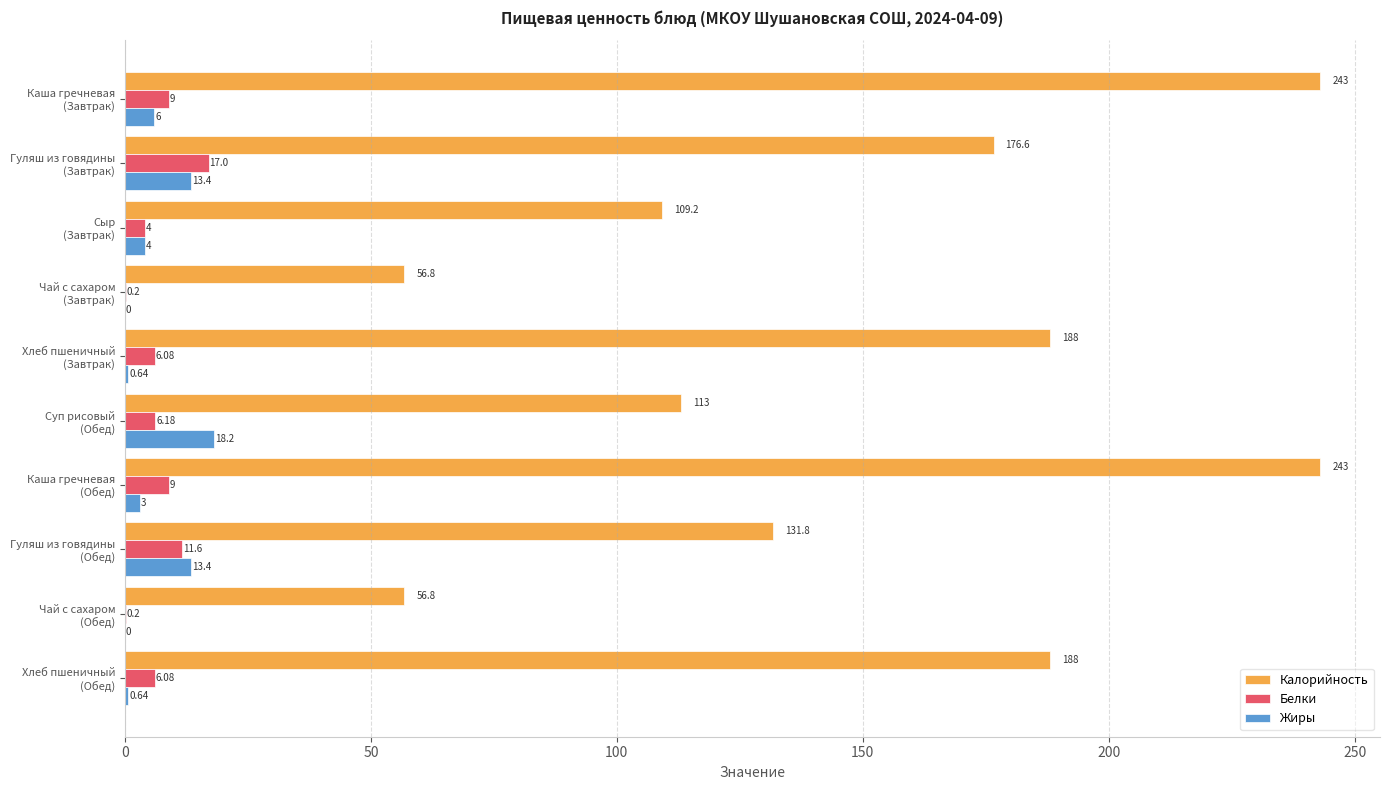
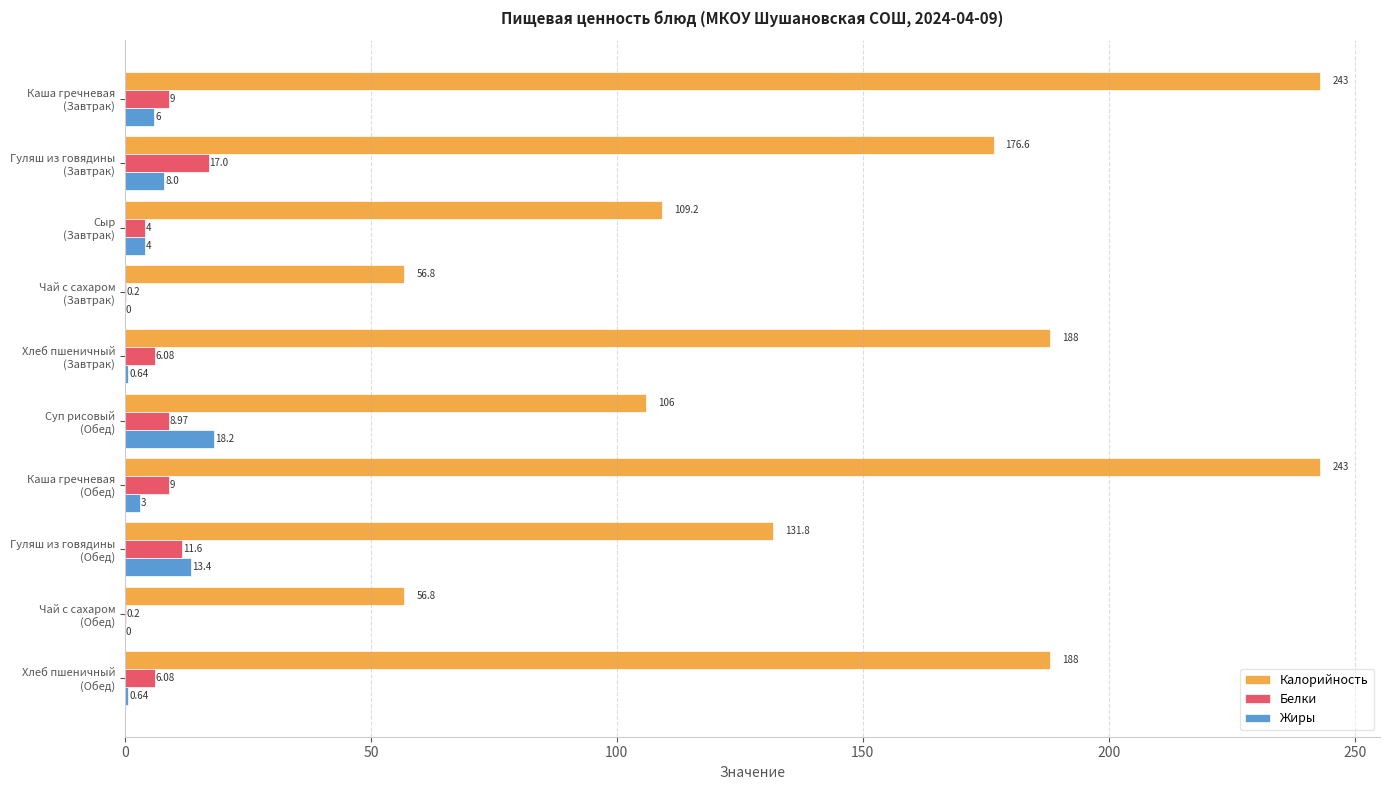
  {
    "Калорийность": {
      "Каша гречневая (Завтрак)": 243,
      "Гуляш из говядины (Завтрак)": 176.6,
      "Сыр (Завтрак)": 109.2,
      "Чай с сахаром (Завтрак)": 56.8,
      "Хлеб пшеничный (Завтрак)": 188,
-     "Суп рисовый (Обед)": 113,
+     "Суп рисовый (Обед)": 106,
      "Каша гречневая (Обед)": 243,
      "Гуляш из говядины (Обед)": 131.8,
      "Чай с сахаром (Обед)": 56.8,
      "Хлеб пшеничный (Обед)": 188
    },
    "Белки": {
      "Каша гречневая (Завтрак)": 9,
      "Гуляш из говядины (Завтрак)": 17.0,
      "Сыр (Завтрак)": 4,
      "Чай с сахаром (Завтрак)": 0.2,
      "Хлеб пшеничный (Завтрак)": 6.08,
-     "Суп рисовый (Обед)": 6.18,
+     "Суп рисовый (Обед)": 8.97,
      "Каша гречневая (Обед)": 9,
      "Гуляш из говядины (Обед)": 11.6,
      "Чай с сахаром (Обед)": 0.2,
      "Хлеб пшеничный (Обед)": 6.08
    },
    "Жиры": {
      "Каша гречневая (Завтрак)": 6,
-     "Гуляш из говядины (Завтрак)": 13.4,
+     "Гуляш из говядины (Завтрак)": 8.0,
      "Сыр (Завтрак)": 4,
      "Чай с сахаром (Завтрак)": 0,
      "Хлеб пшеничный (Завтрак)": 0.64,
      "Суп рисовый (Обед)": 18.2,
      "Каша гречневая (Обед)": 3,
      "Гуляш из говядины (Обед)": 13.4,
      "Чай с сахаром (Обед)": 0,
      "Хлеб пшеничный (Обед)": 0.64
    }
  }
